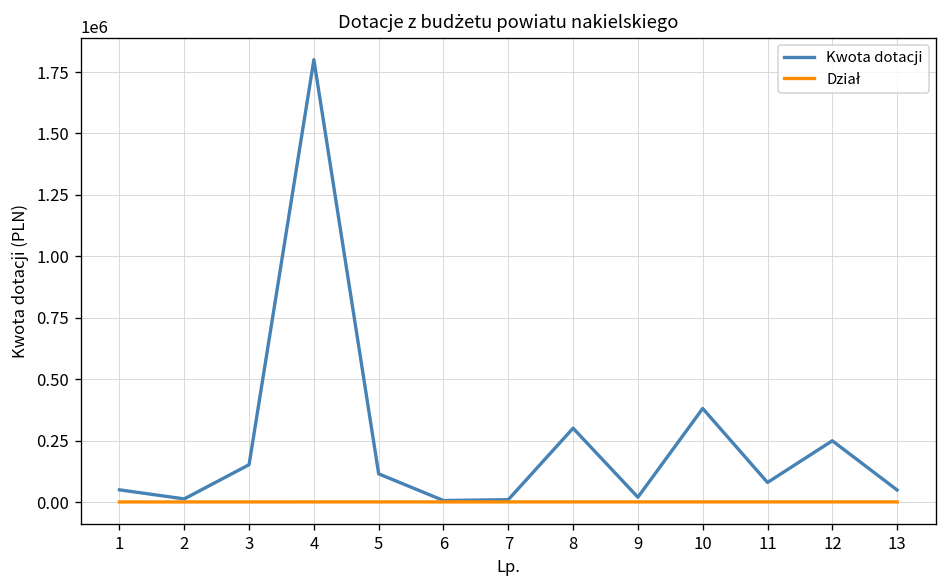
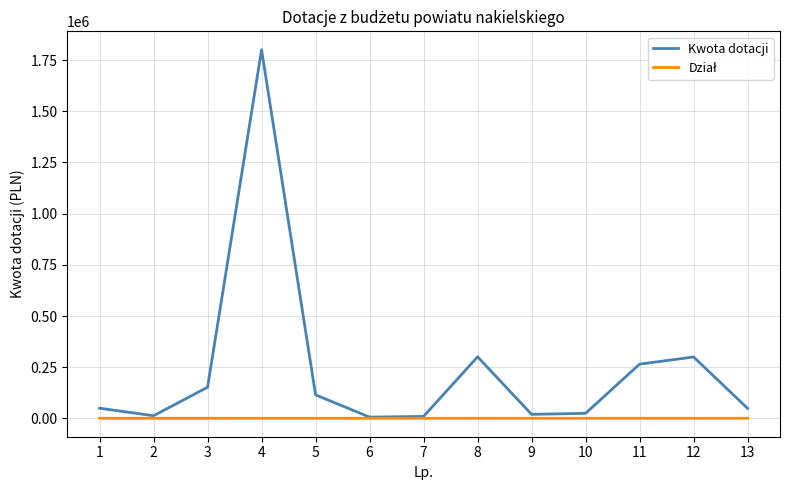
  {
    "Kwota dotacji": {
      "1": 50000,
      "2": 10000,
      "3": 150000,
      "4": 1800000,
      "5": 120000,
      "8": 300000,
      "9": 20000,
-     "10": 380000,
-     "11": 80000,
-     "12": 250000,
+     "10": 30000,
+     "11": 270000,
+     "12": 300000,
      "13": 50000
    },
    "Dział": {
      "1": 0,
      "2": 0,
      "3": 0,
      "4": 0,
      "5": 0,
      "8": 0,
      "9": 0,
      "10": 0,
      "11": 0,
      "12": 0,
      "13": 0
    }
  }
